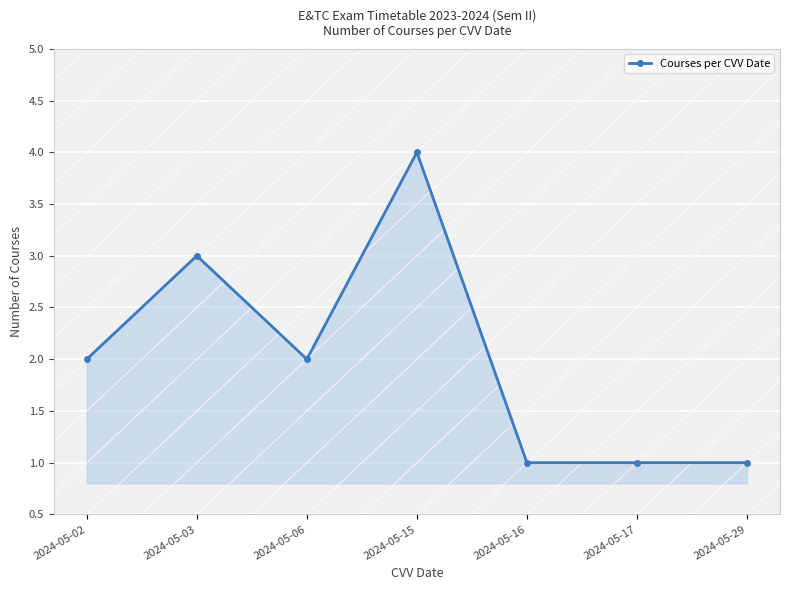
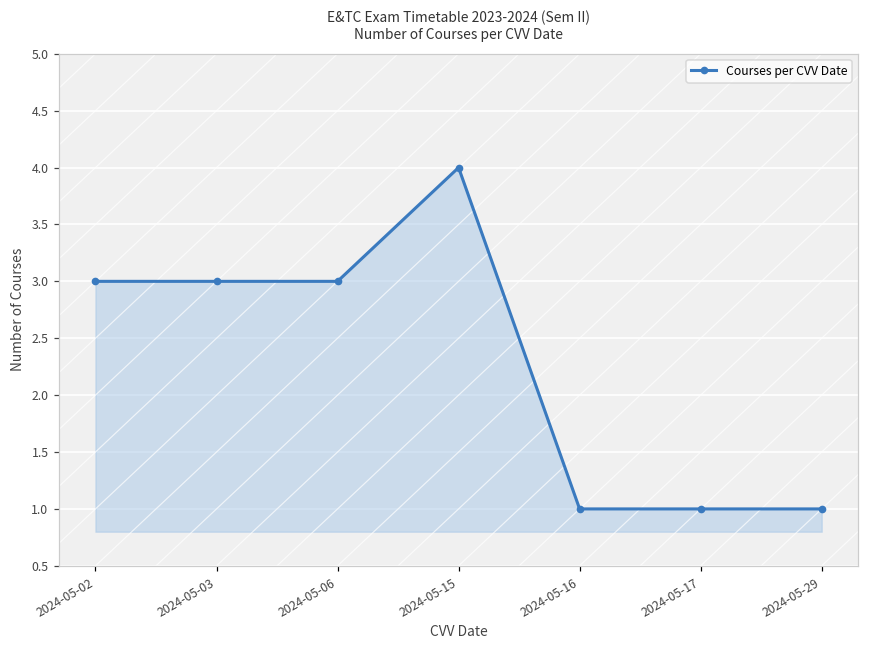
  {
-   "2024-05-02": 2,
+   "2024-05-02": 3,
    "2024-05-03": 3,
-   "2024-05-06": 2,
+   "2024-05-06": 3,
    "2024-05-15": 4,
    "2024-05-16": 1,
    "2024-05-17": 1,
    "2024-05-29": 1
  }
